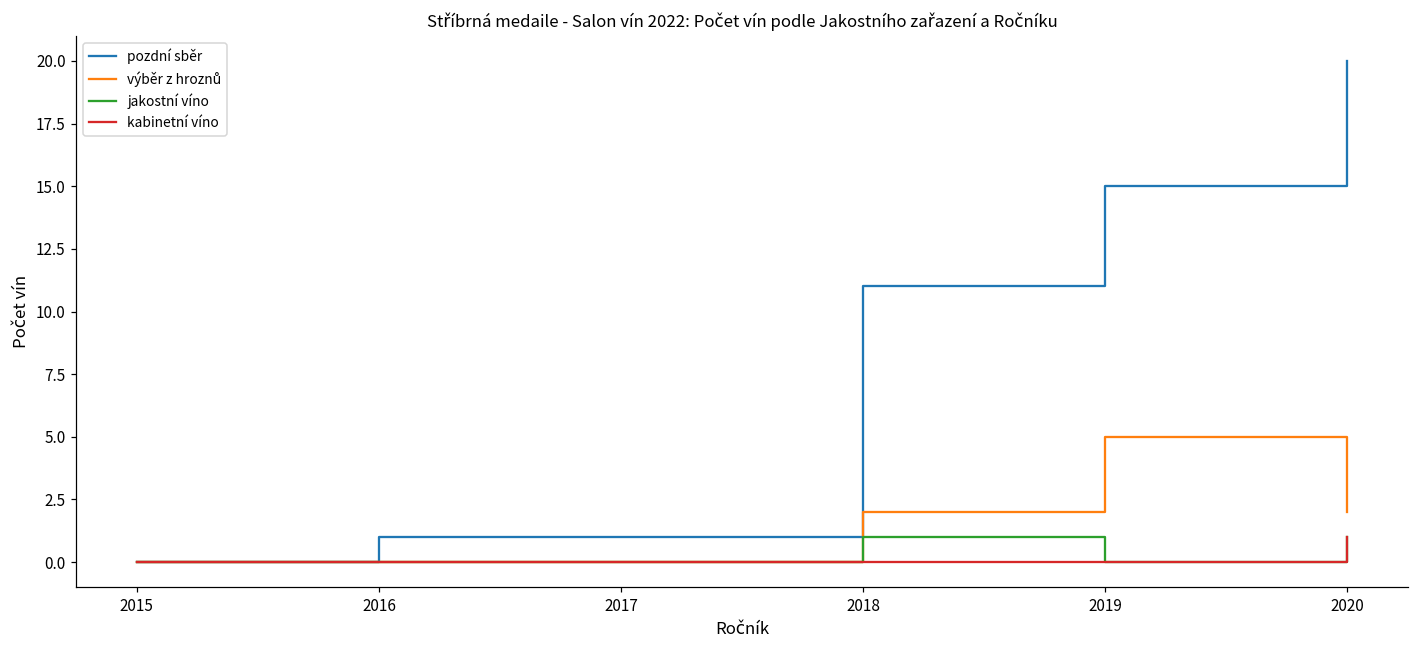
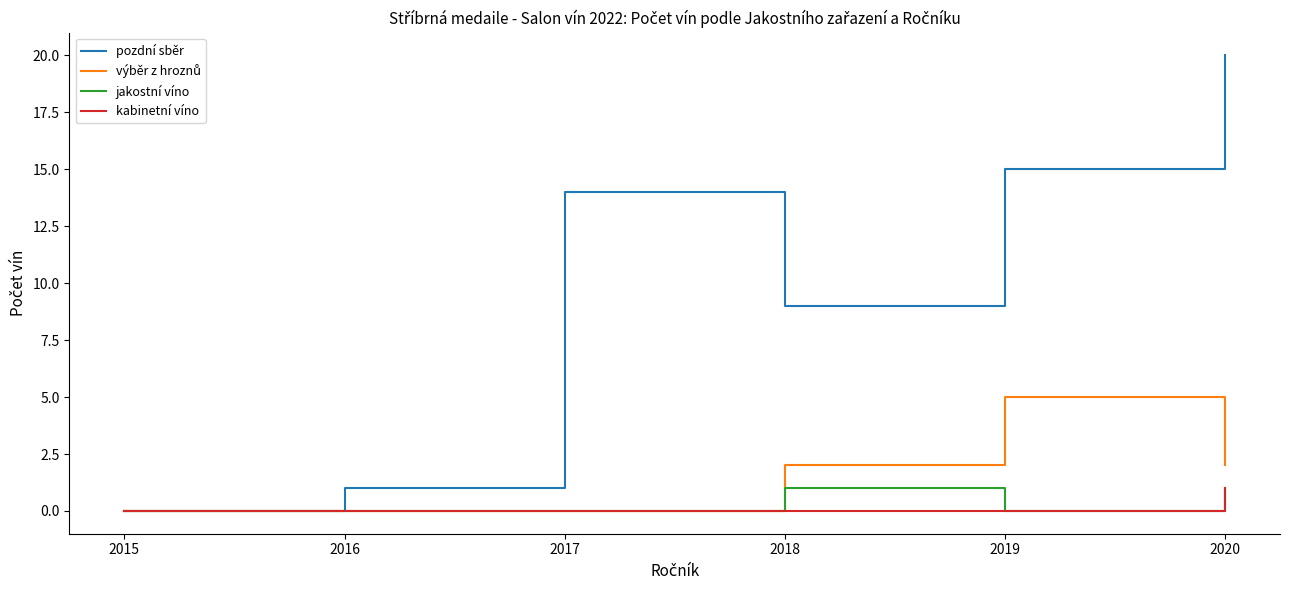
  {
    "pozdní sběr": {
      "2016": 1,
-     "2017": 1,
-     "2018": 11,
+     "2017": 14,
+     "2018": 9,
      "2019": 15,
      "2020": 20
    },
    "výběr z hroznů": {
      "2018": 2,
      "2019": 5,
      "2020": 2
    },
    "jakostní víno": {
      "2018": 1
    },
    "kabinetní víno": {
      "2018": 0
    }
  }
